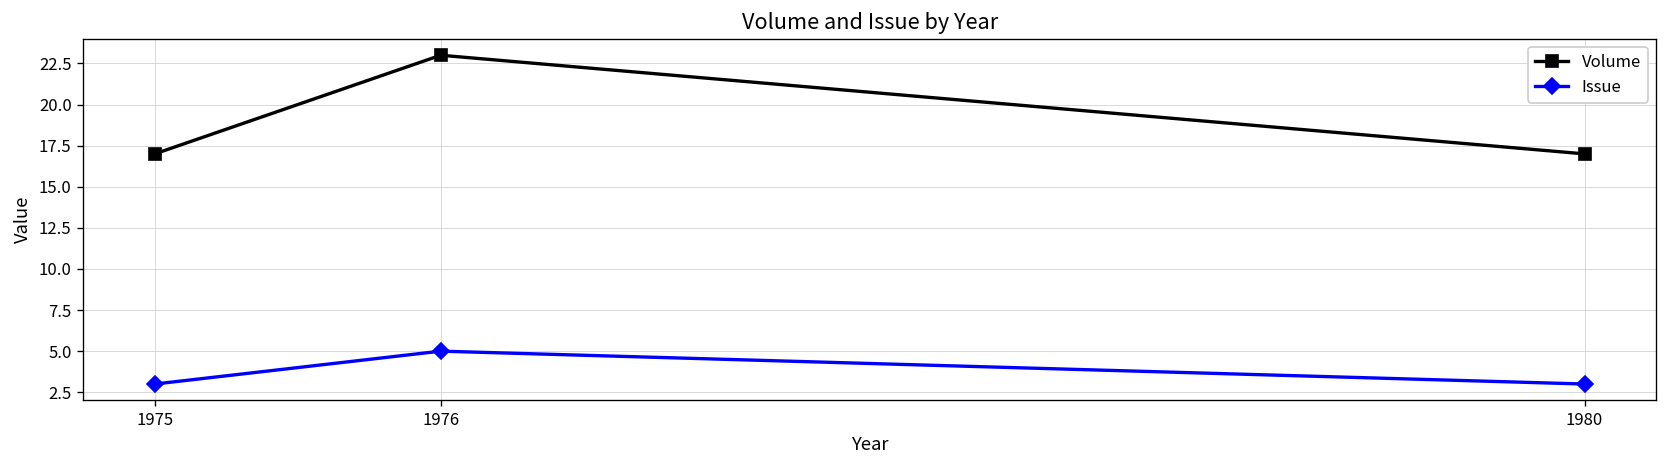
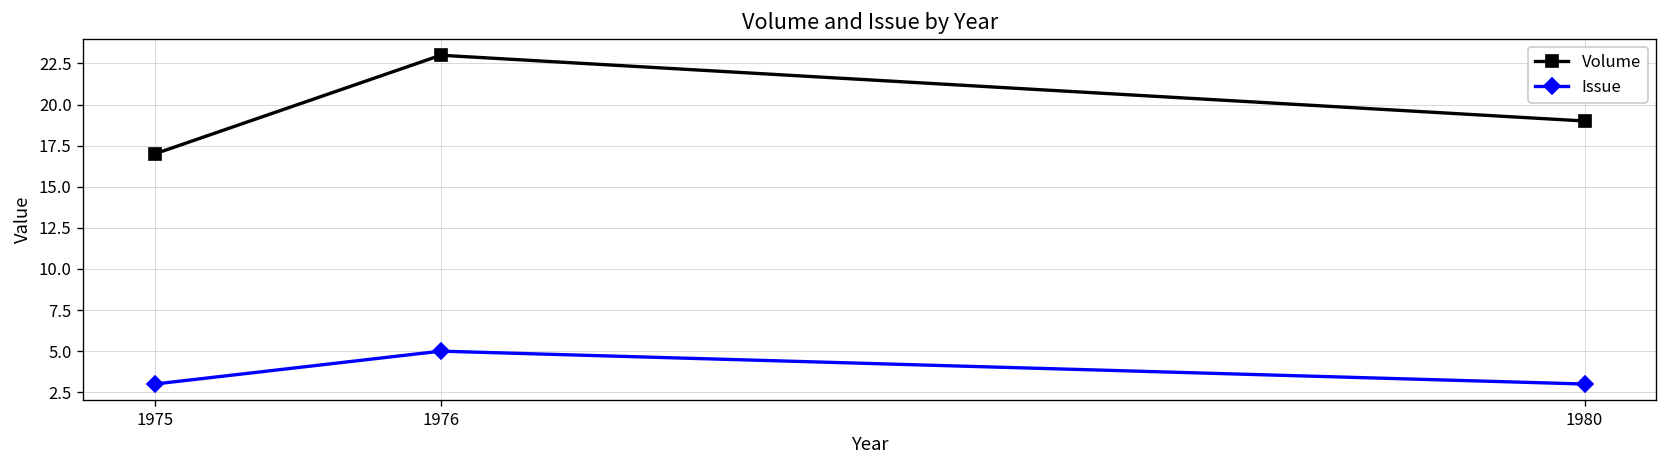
  {
    "Volume": {
      "1975": 17,
      "1976": 23,
-     "1980": 17
+     "1980": 19
    },
    "Issue": {
      "1975": 3,
      "1976": 5,
      "1980": 3
    }
  }
